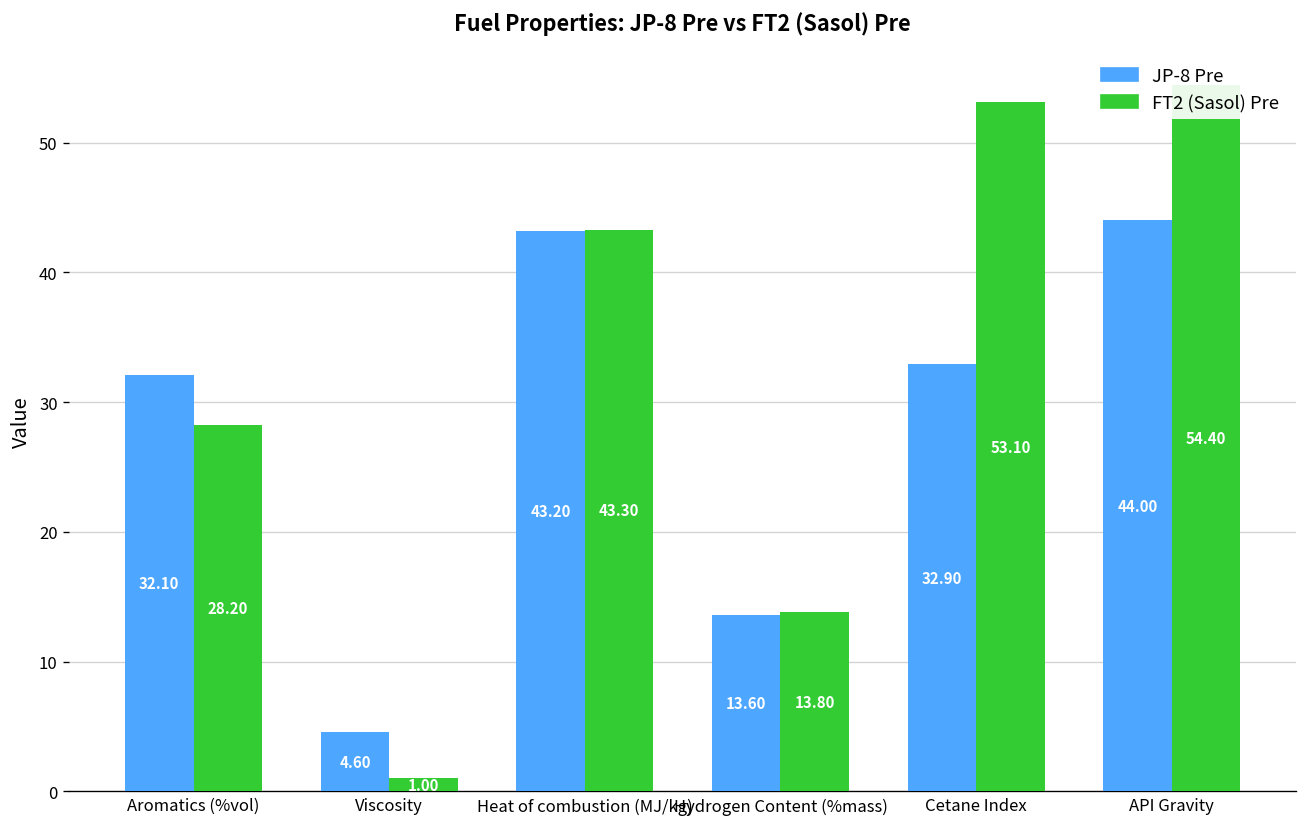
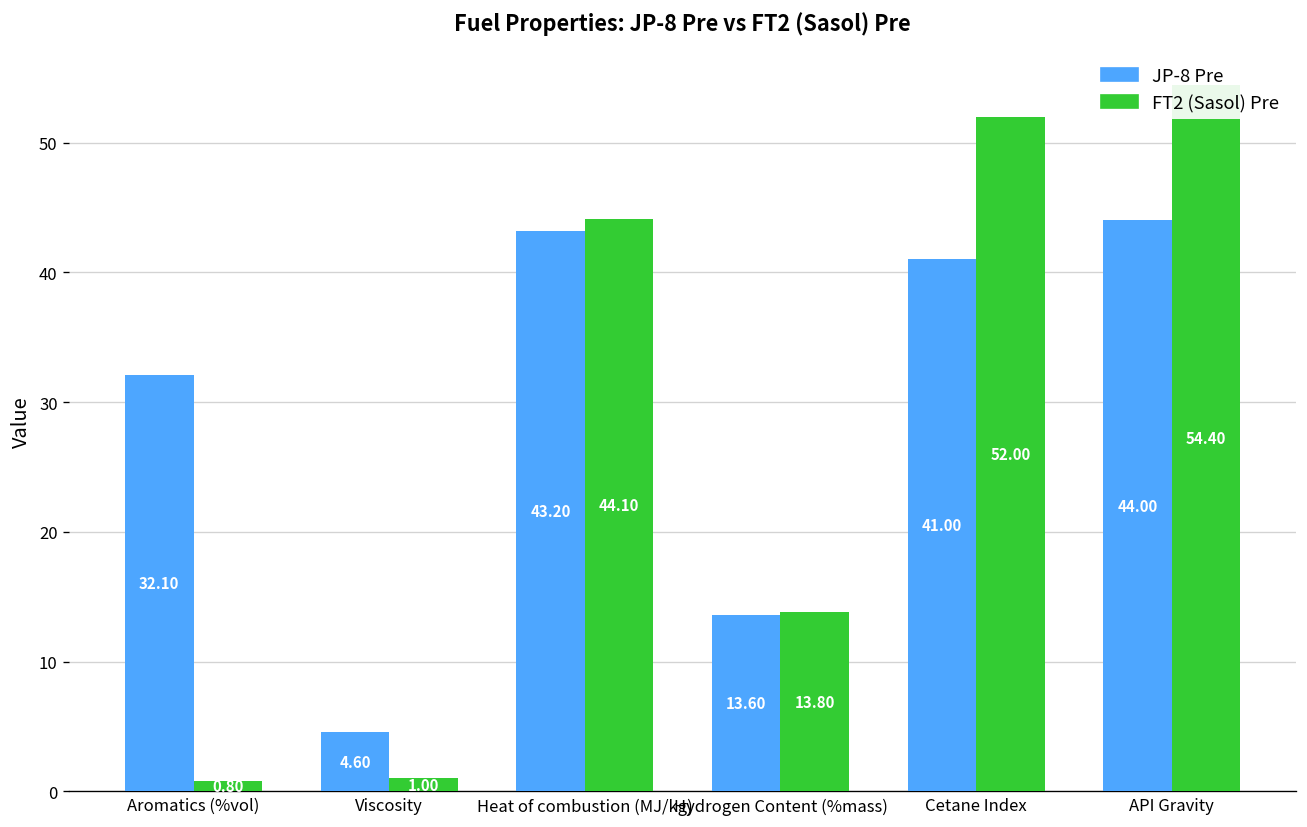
  {
    "JP-8 Pre": {
      "Aromatics (%vol)": 32.10,
      "Viscosity": 4.60,
      "Heat of combustion (MJ/kg)": 43.20,
      "Hydrogen Content (%mass)": 13.60,
-     "Cetane Index": 32.90,
+     "Cetane Index": 41.00,
      "API Gravity": 44.00
    },
    "FT2 (Sasol) Pre": {
-     "Aromatics (%vol)": 28.20,
+     "Aromatics (%vol)": 0.80,
      "Viscosity": 1.00,
-     "Heat of combustion (MJ/kg)": 43.30,
+     "Heat of combustion (MJ/kg)": 44.10,
      "Hydrogen Content (%mass)": 13.80,
-     "Cetane Index": 53.10
+     "Cetane Index": 52.00
    }
  }
